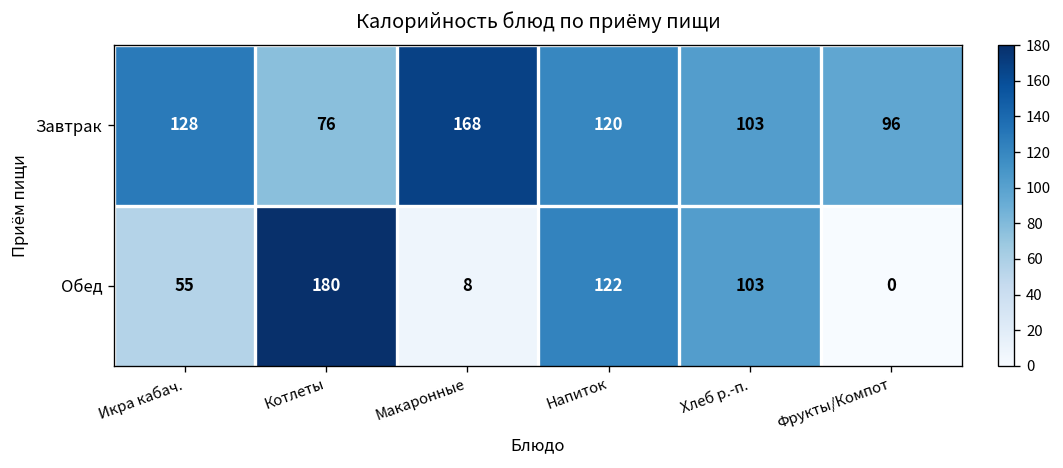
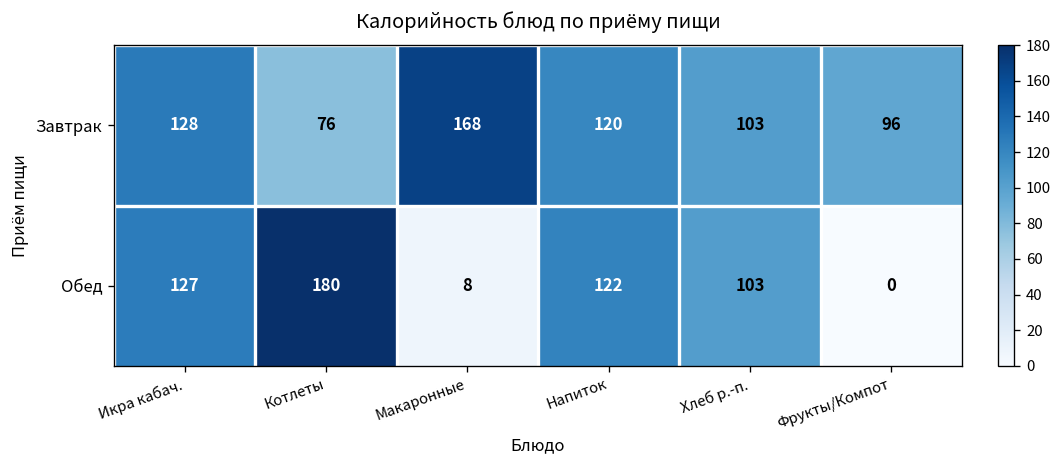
  {
    "Завтрак": {
      "Икра кабач.": 128,
      "Котлеты": 76,
      "Макаронные": 168,
      "Напиток": 120,
      "Хлеб р.-п.": 103,
      "Фрукты/Компот": 96
    },
    "Обед": {
-     "Икра кабач.": 55,
+     "Икра кабач.": 127,
      "Котлеты": 180,
      "Макаронные": 8,
      "Напиток": 122,
      "Хлеб р.-п.": 103,
      "Фрукты/Компот": 0
    }
  }
